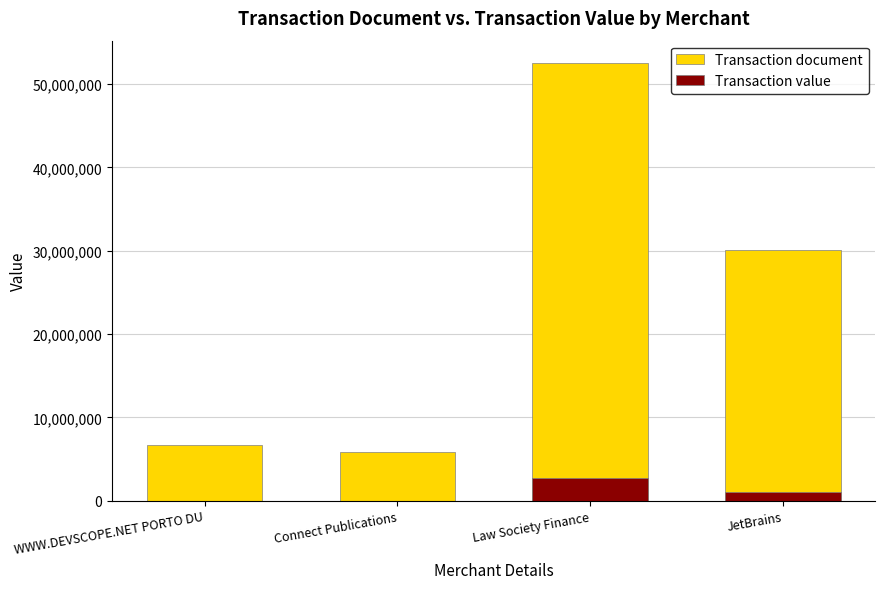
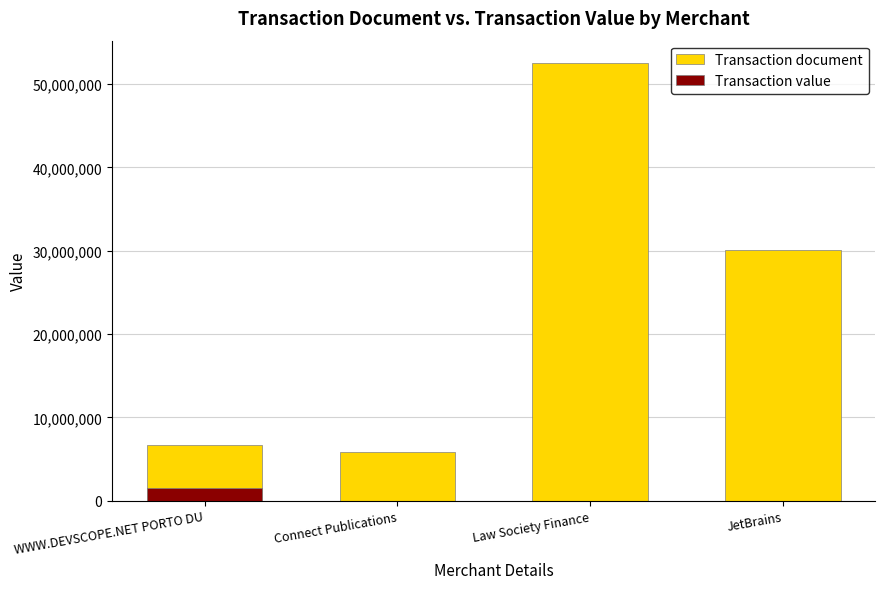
  {
    "Transaction document": {
      "WWW.DEVSCOPE.NET PORTO DU": "7,000,000",
      "Connect Publications": "6,000,000",
      "Law Society Finance": "53,000,000",
      "JetBrains": "30,000,000"
    },
    "Transaction value": {
-     "WWW.DEVSCOPE.NET PORTO DU": "0",
-     "Law Society Finance": "3,000,000",
-     "JetBrains": "1,000,000"
+     "WWW.DEVSCOPE.NET PORTO DU": "2,000,000",
+     "Law Society Finance": "0",
+     "JetBrains": "0"
    }
  }
